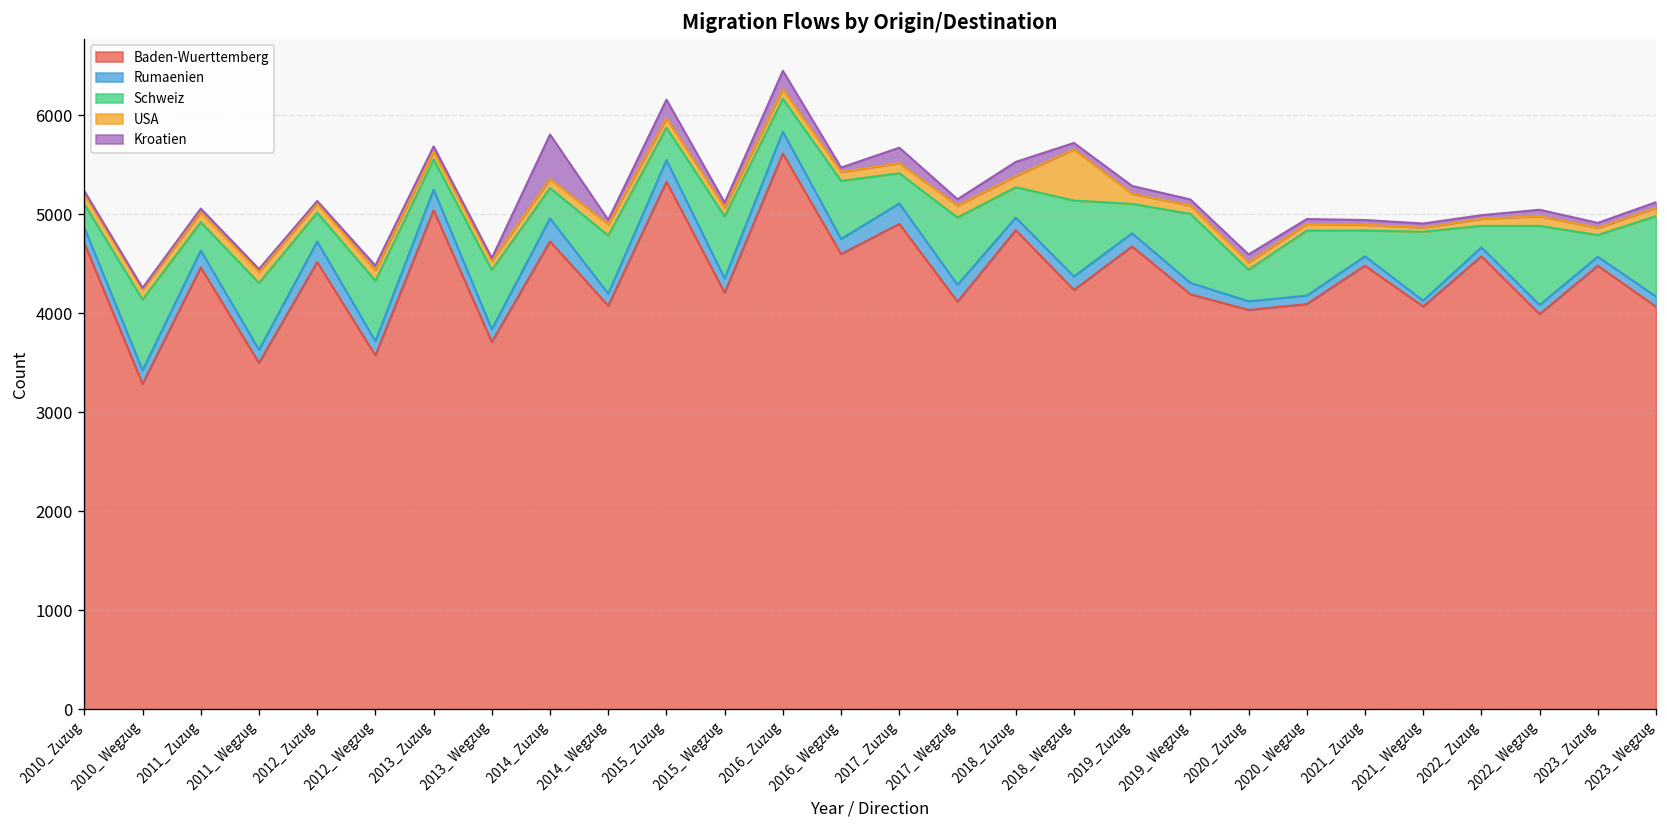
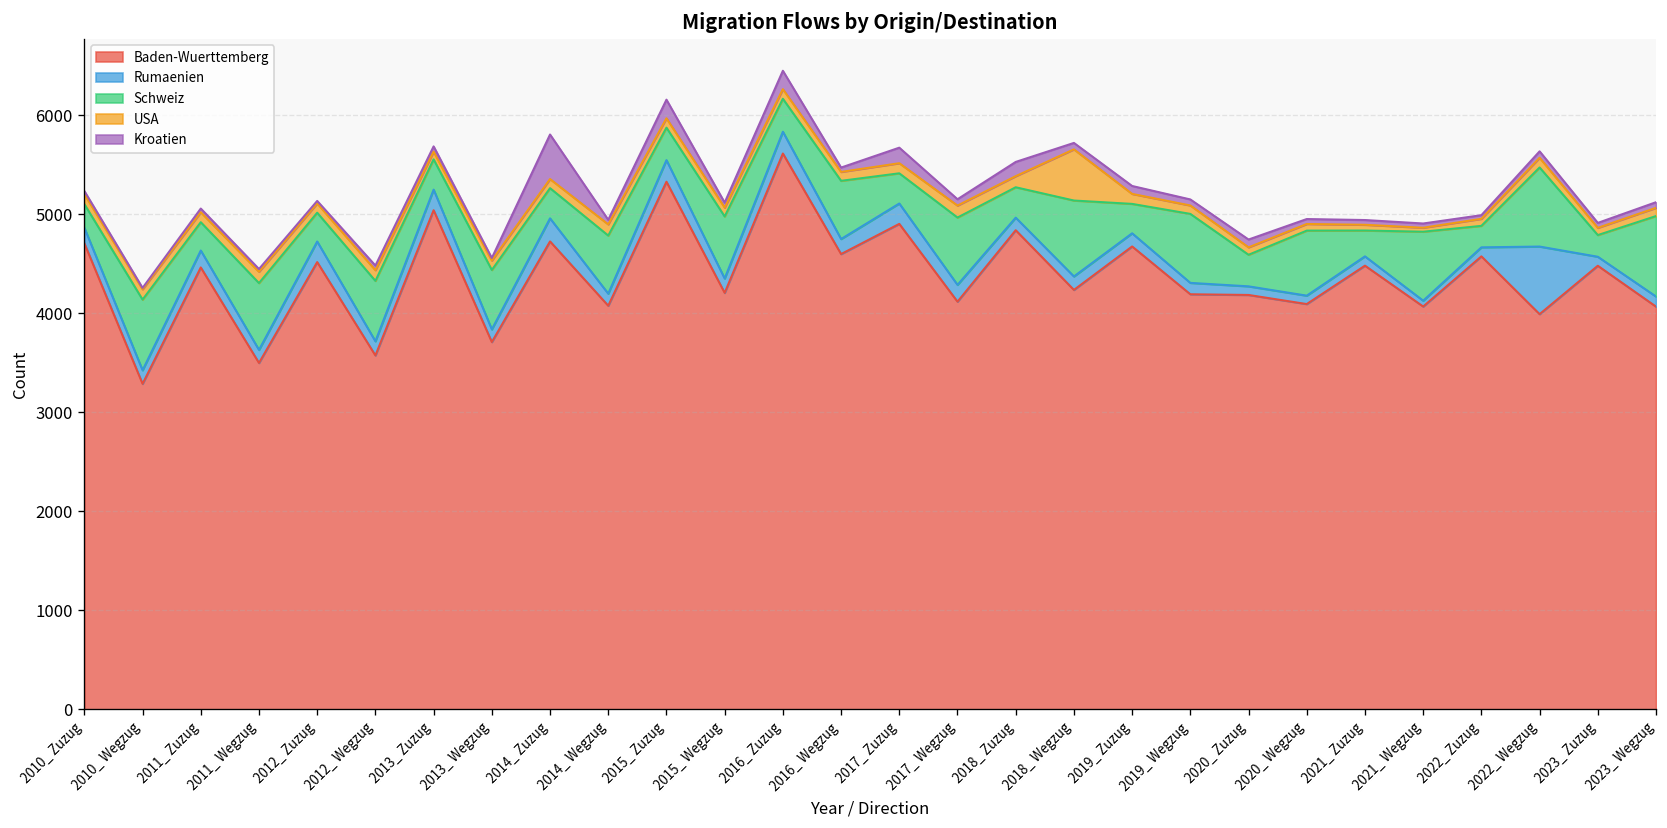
  {
    "Baden-Wuerttemberg": {
      "2010_ Zuzug": 4700,
      "2010_ Wegzug": 3300,
      "2011_ Zuzug": 4500,
      "2011_ Wegzug": 3500,
      "2012_ Zuzug": 4500,
      "2012_ Wegzug": 3600,
      "2013_ Zuzug": 5000,
      "2013_ Wegzug": 3700,
      "2014_ Zuzug": 4700,
      "2014_ Wegzug": 4100,
      "2015_ Zuzug": 5300,
      "2015_ Wegzug": 4200,
      "2016_ Zuzug": 5600,
      "2016_ Wegzug": 4600,
      "2017_ Zuzug": 4900,
      "2017_ Wegzug": 4100,
      "2018_ Zuzug": 4800,
      "2018_ Wegzug": 4200,
      "2019_ Zuzug": 4700,
      "2019_ Wegzug": 4200,
-     "2020_ Zuzug": 4000,
+     "2020_ Zuzug": 4200,
      "2020_ Wegzug": 4100,
      "2021_ Zuzug": 4500,
      "2021_ Wegzug": 4100,
      "2022_ Zuzug": 4600,
      "2022_ Wegzug": 4000,
      "2023_ Zuzug": 4500,
      "2023_ Wegzug": 4100
    },
    "Rumaenien": {
      "2010_ Zuzug": 200,
      "2010_ Wegzug": 100,
      "2011_ Zuzug": 200,
      "2011_ Wegzug": 100,
      "2012_ Zuzug": 200,
      "2012_ Wegzug": 100,
      "2013_ Zuzug": 200,
      "2013_ Wegzug": 100,
      "2014_ Zuzug": 200,
      "2014_ Wegzug": 100,
      "2015_ Zuzug": 200,
      "2015_ Wegzug": 100,
      "2016_ Zuzug": 200,
      "2016_ Wegzug": 200,
      "2017_ Zuzug": 200,
      "2017_ Wegzug": 200,
      "2018_ Zuzug": 100,
      "2018_ Wegzug": 100,
      "2019_ Zuzug": 100,
      "2019_ Wegzug": 100,
      "2020_ Zuzug": 100,
      "2020_ Wegzug": 100,
      "2021_ Zuzug": 100,
      "2021_ Wegzug": 100,
      "2022_ Zuzug": 100,
-     "2022_ Wegzug": 100,
+     "2022_ Wegzug": 700,
      "2023_ Zuzug": 100,
      "2023_ Wegzug": 100
    },
    "Schweiz": {
      "2010_ Zuzug": 200,
      "2010_ Wegzug": 700,
      "2011_ Zuzug": 300,
      "2011_ Wegzug": 700,
      "2012_ Zuzug": 300,
      "2012_ Wegzug": 600,
      "2013_ Zuzug": 300,
      "2013_ Wegzug": 600,
      "2014_ Zuzug": 300,
      "2014_ Wegzug": 600,
      "2015_ Zuzug": 300,
      "2015_ Wegzug": 600,
      "2016_ Zuzug": 300,
      "2016_ Wegzug": 600,
      "2017_ Zuzug": 300,
      "2017_ Wegzug": 700,
      "2018_ Zuzug": 300,
      "2018_ Wegzug": 800,
      "2019_ Zuzug": 300,
      "2019_ Wegzug": 700,
      "2020_ Zuzug": 300,
      "2020_ Wegzug": 700,
      "2021_ Zuzug": 300,
      "2021_ Wegzug": 700,
      "2022_ Zuzug": 200,
      "2022_ Wegzug": 800,
      "2023_ Zuzug": 200,
      "2023_ Wegzug": 800
    },
    "USA": {
      "2010_ Zuzug": 100,
      "2011_ Zuzug": 100,
      "2012_ Wegzug": 100,
      "2013_ Zuzug": 100,
      "2014_ Zuzug": 100,
      "2014_ Wegzug": 100,
      "2015_ Zuzug": 100,
      "2015_ Wegzug": 100,
      "2016_ Zuzug": 100,
      "2016_ Wegzug": 100,
      "2017_ Zuzug": 100,
      "2017_ Wegzug": 100,
      "2018_ Zuzug": 100,
      "2018_ Wegzug": 500,
      "2019_ Zuzug": 100,
      "2019_ Wegzug": 100,
      "2020_ Zuzug": 100,
      "2020_ Wegzug": 100,
      "2021_ Zuzug": 100,
      "2021_ Wegzug": 0,
      "2022_ Zuzug": 100,
      "2022_ Wegzug": 100,
      "2023_ Zuzug": 100,
      "2023_ Wegzug": 100
    },
    "Kroatien": {
      "2010_ Zuzug": 0,
      "2011_ Zuzug": 0,
      "2012_ Wegzug": 0,
      "2013_ Zuzug": 100,
      "2014_ Zuzug": 500,
      "2014_ Wegzug": 0,
      "2015_ Zuzug": 200,
      "2015_ Wegzug": 100,
      "2016_ Zuzug": 200,
      "2016_ Wegzug": 0,
      "2017_ Zuzug": 200,
      "2017_ Wegzug": 100,
      "2018_ Zuzug": 100,
      "2018_ Wegzug": 100,
      "2019_ Zuzug": 100,
      "2019_ Wegzug": 100,
      "2020_ Zuzug": 100,
      "2020_ Wegzug": 100,
      "2021_ Zuzug": 0,
      "2021_ Wegzug": 0,
      "2022_ Zuzug": 0,
      "2022_ Wegzug": 100,
      "2023_ Zuzug": 100,
      "2023_ Wegzug": 100
    }
  }
